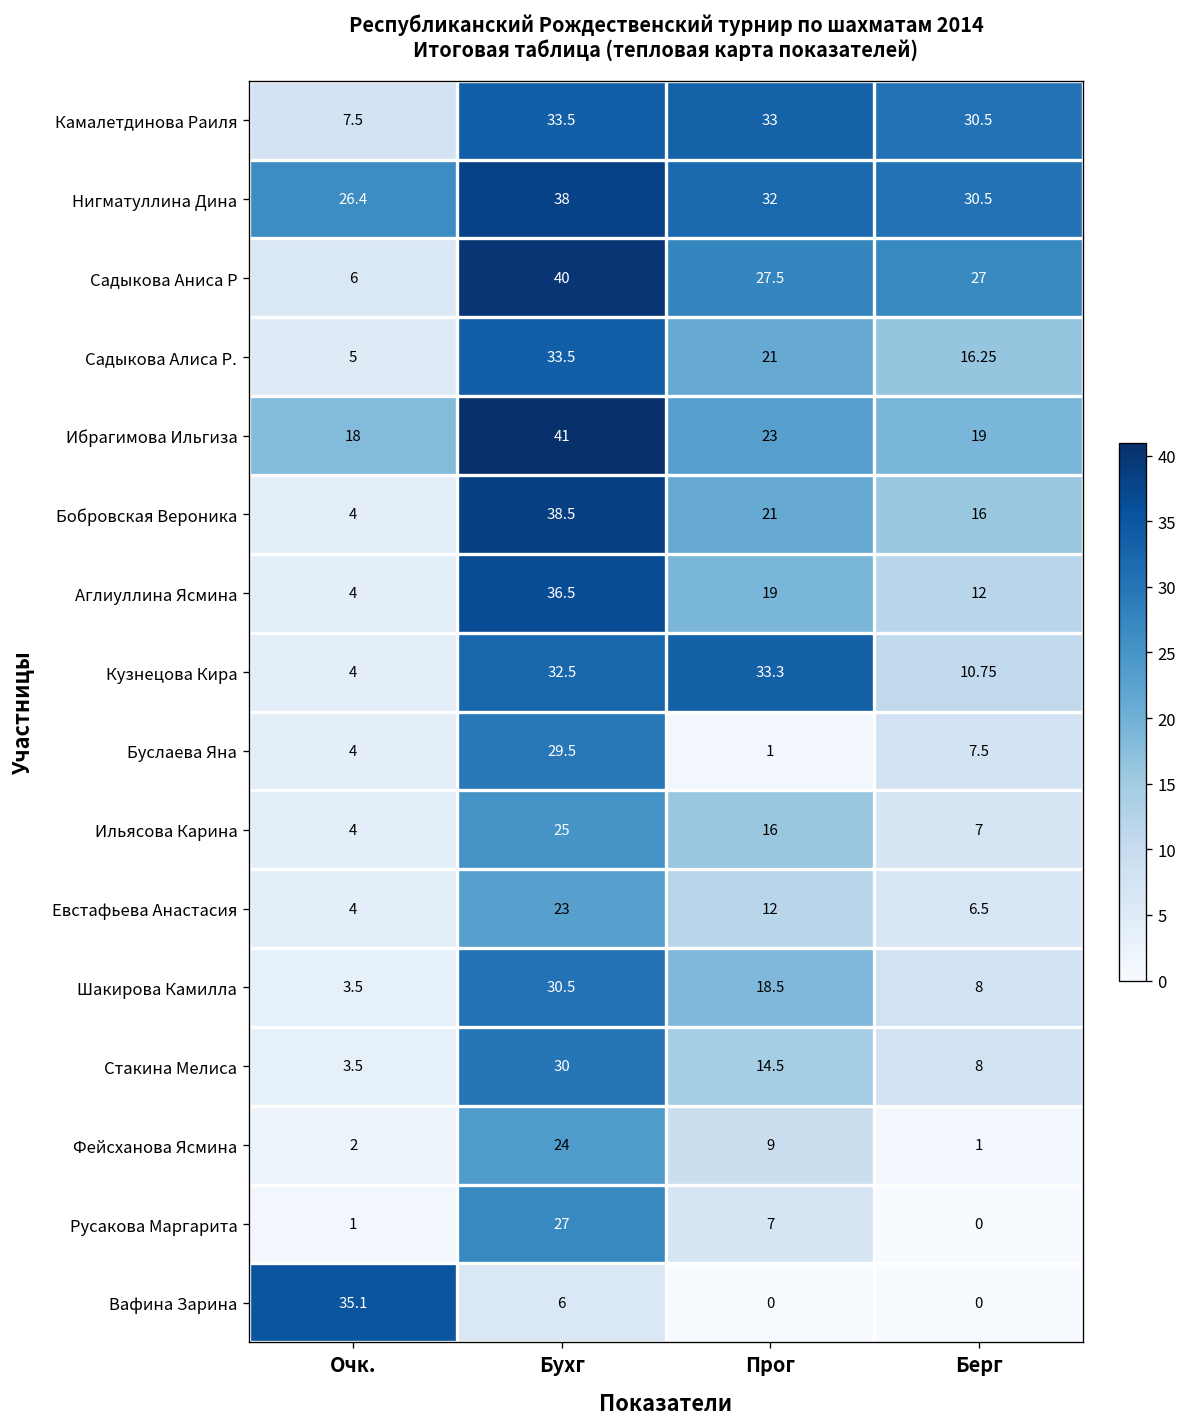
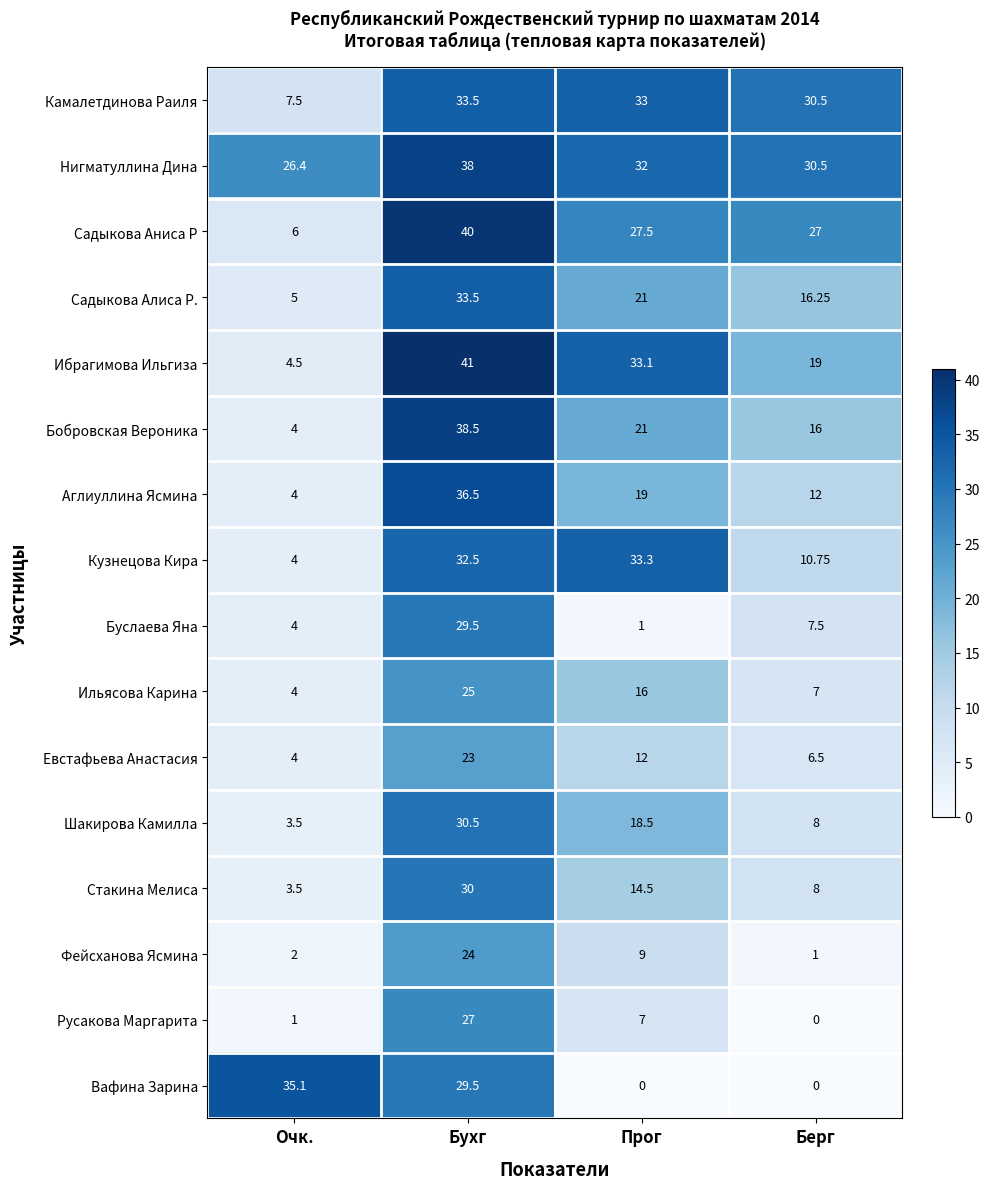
  {
    "Камалетдинова Раиля": {
      "Очк.": 7.5,
      "Бухг": 33.5,
      "Прог": 33,
      "Берг": 30.5
    },
    "Нигматуллина Дина": {
      "Очк.": 26.4,
      "Бухг": 38,
      "Прог": 32,
      "Берг": 30.5
    },
    "Садыкова Аниса Р": {
      "Очк.": 6,
      "Бухг": 40,
      "Прог": 27.5,
      "Берг": 27
    },
    "Садыкова Алиса Р.": {
      "Очк.": 5,
      "Бухг": 33.5,
      "Прог": 21,
      "Берг": 16.25
    },
    "Ибрагимова Ильгиза": {
-     "Очк.": 18,
+     "Очк.": 4.5,
      "Бухг": 41,
-     "Прог": 23,
+     "Прог": 33.1,
      "Берг": 19
    },
    "Бобровская Вероника": {
      "Очк.": 4,
      "Бухг": 38.5,
      "Прог": 21,
      "Берг": 16
    },
    "Аглиуллина Ясмина": {
      "Очк.": 4,
      "Бухг": 36.5,
      "Прог": 19,
      "Берг": 12
    },
    "Кузнецова Кира": {
      "Очк.": 4,
      "Бухг": 32.5,
      "Прог": 33.3,
      "Берг": 10.75
    },
    "Буслаева Яна": {
      "Очк.": 4,
      "Бухг": 29.5,
      "Прог": 1,
      "Берг": 7.5
    },
    "Ильясова Карина": {
      "Очк.": 4,
      "Бухг": 25,
      "Прог": 16,
      "Берг": 7
    },
    "Евстафьева Анастасия": {
      "Очк.": 4,
      "Бухг": 23,
      "Прог": 12,
      "Берг": 6.5
    },
    "Шакирова Камилла": {
      "Очк.": 3.5,
      "Бухг": 30.5,
      "Прог": 18.5,
      "Берг": 8
    },
    "Стакина Мелиса": {
      "Очк.": 3.5,
      "Бухг": 30,
      "Прог": 14.5,
      "Берг": 8
    },
    "Фейсханова Ясмина": {
      "Очк.": 2,
      "Бухг": 24,
      "Прог": 9,
      "Берг": 1
    },
    "Русакова Маргарита": {
      "Очк.": 1,
      "Бухг": 27,
      "Прог": 7,
      "Берг": 0
    },
    "Вафина Зарина": {
      "Очк.": 35.1,
-     "Бухг": 6,
+     "Бухг": 29.5,
      "Прог": 0,
      "Берг": 0
    }
  }
